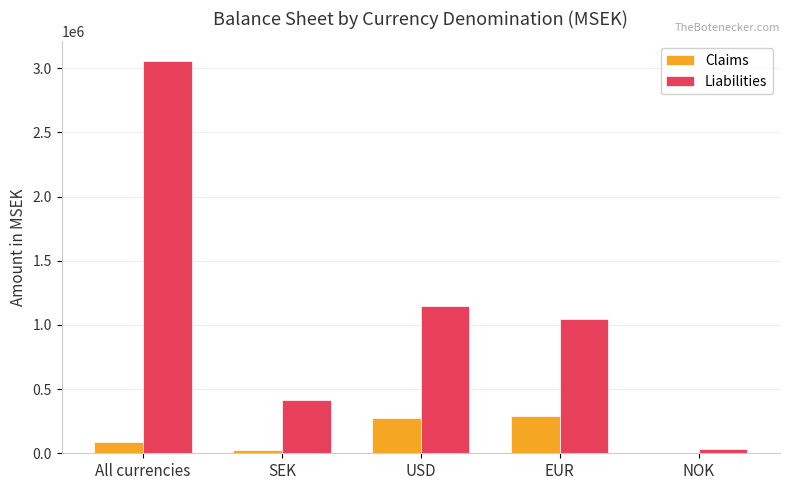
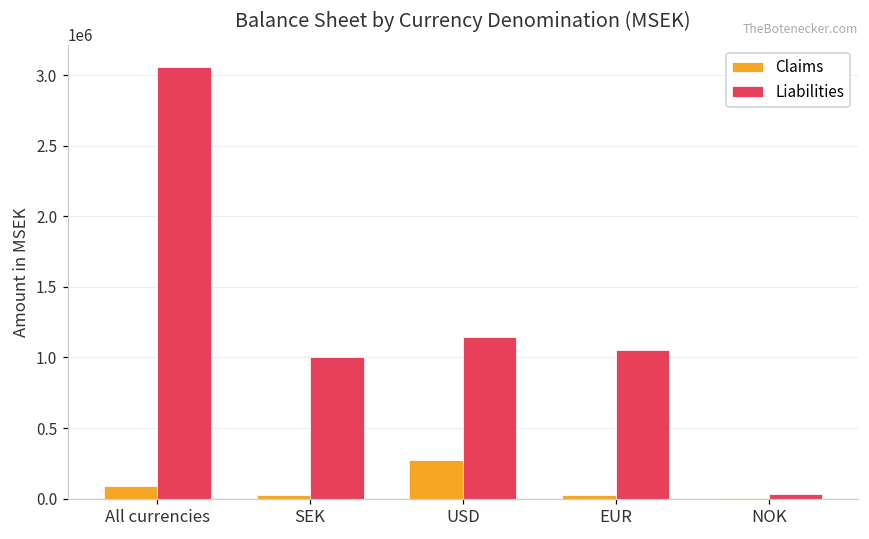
  {
    "Claims": {
      "All currencies": 90000,
      "SEK": 30000,
      "USD": 270000,
-     "EUR": 290000
+     "EUR": 20000
    },
    "Liabilities": {
      "All currencies": 3060000,
-     "SEK": 410000,
+     "SEK": 1000000,
      "USD": 1150000,
      "EUR": 1050000,
      "NOK": 30000
    }
  }
